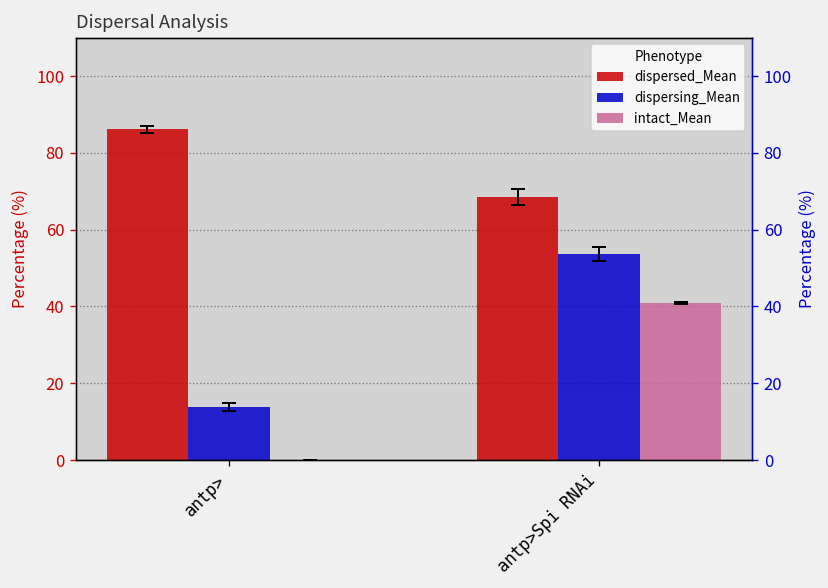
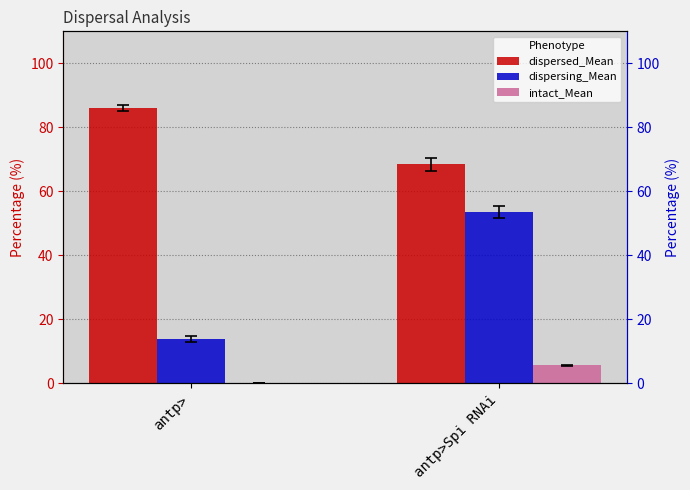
  {
    "dispersed_Mean": {
      "antp>": 86,
      "antp>Spi RNAi": 69
    },
    "dispersing_Mean": {
      "antp>": 14,
      "antp>Spi RNAi": 54
    },
    "intact_Mean": {
      "antp>": 0,
-     "antp>Spi RNAi": 41
+     "antp>Spi RNAi": 6
    }
  }
